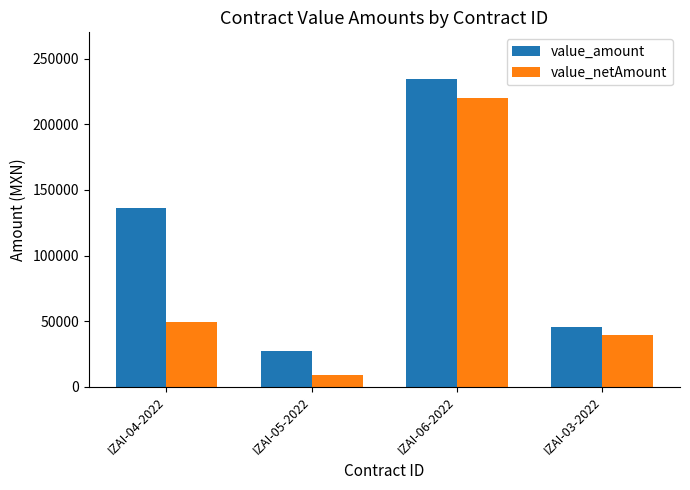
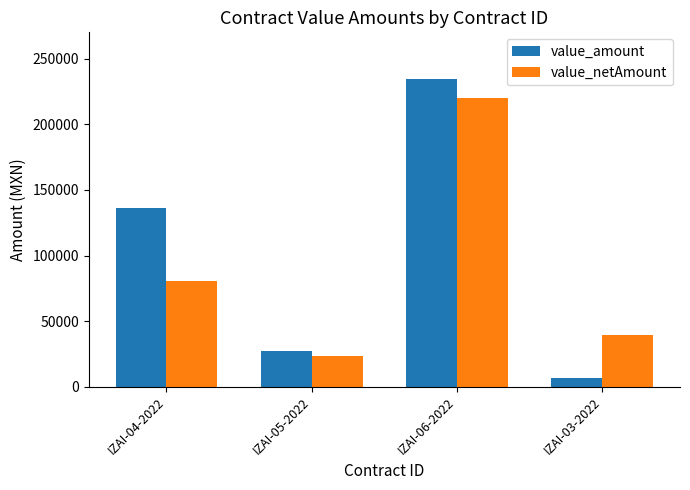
  {
    "value_amount": {
      "IZAI-04-2022": 136000,
      "IZAI-05-2022": 27000,
      "IZAI-06-2022": 235000,
-     "IZAI-03-2022": 45000
+     "IZAI-03-2022": 7000
    },
    "value_netAmount": {
-     "IZAI-04-2022": 49000,
-     "IZAI-05-2022": 9000,
+     "IZAI-04-2022": 81000,
+     "IZAI-05-2022": 24000,
      "IZAI-06-2022": 220000,
      "IZAI-03-2022": 39000
    }
  }
